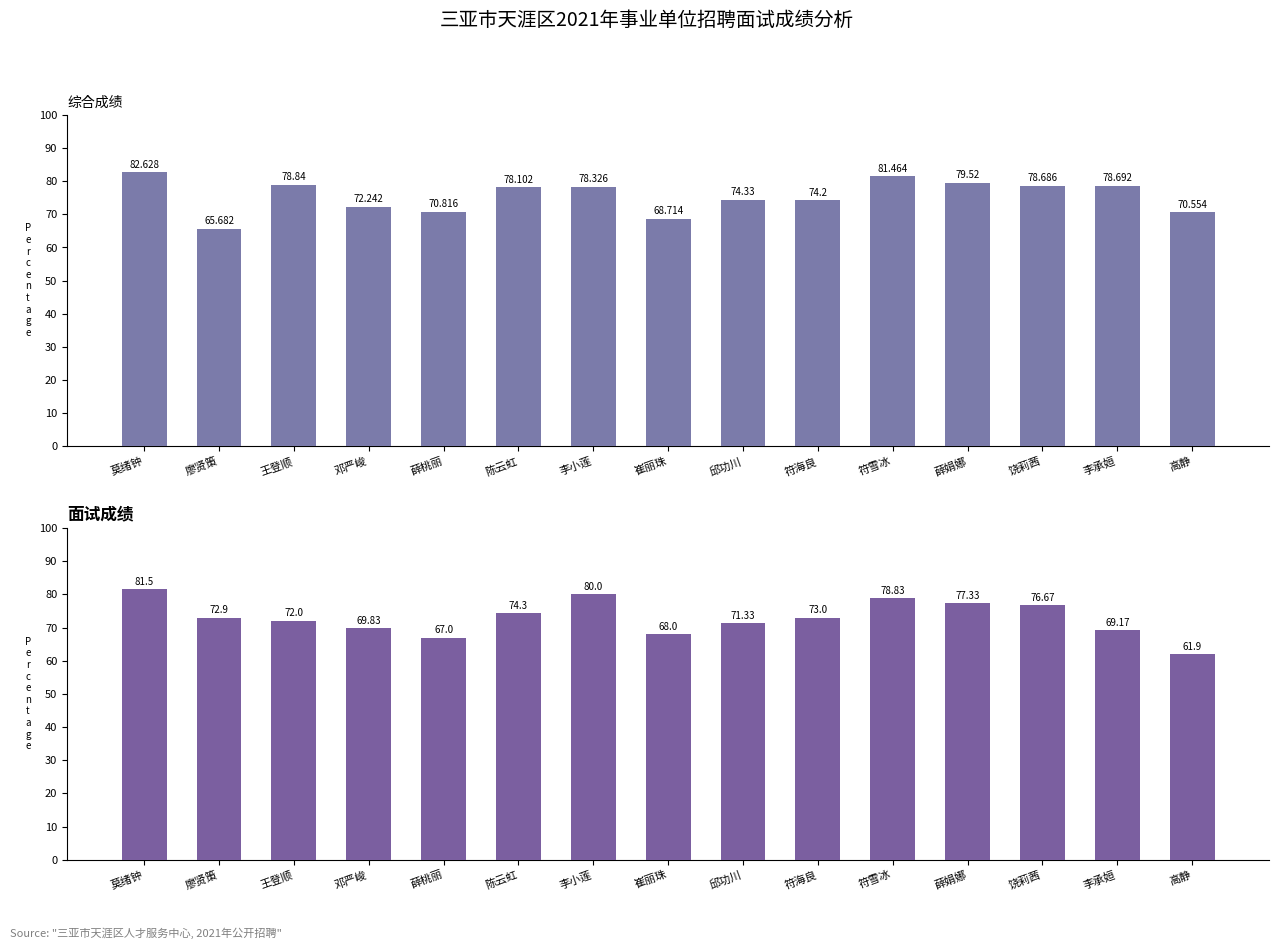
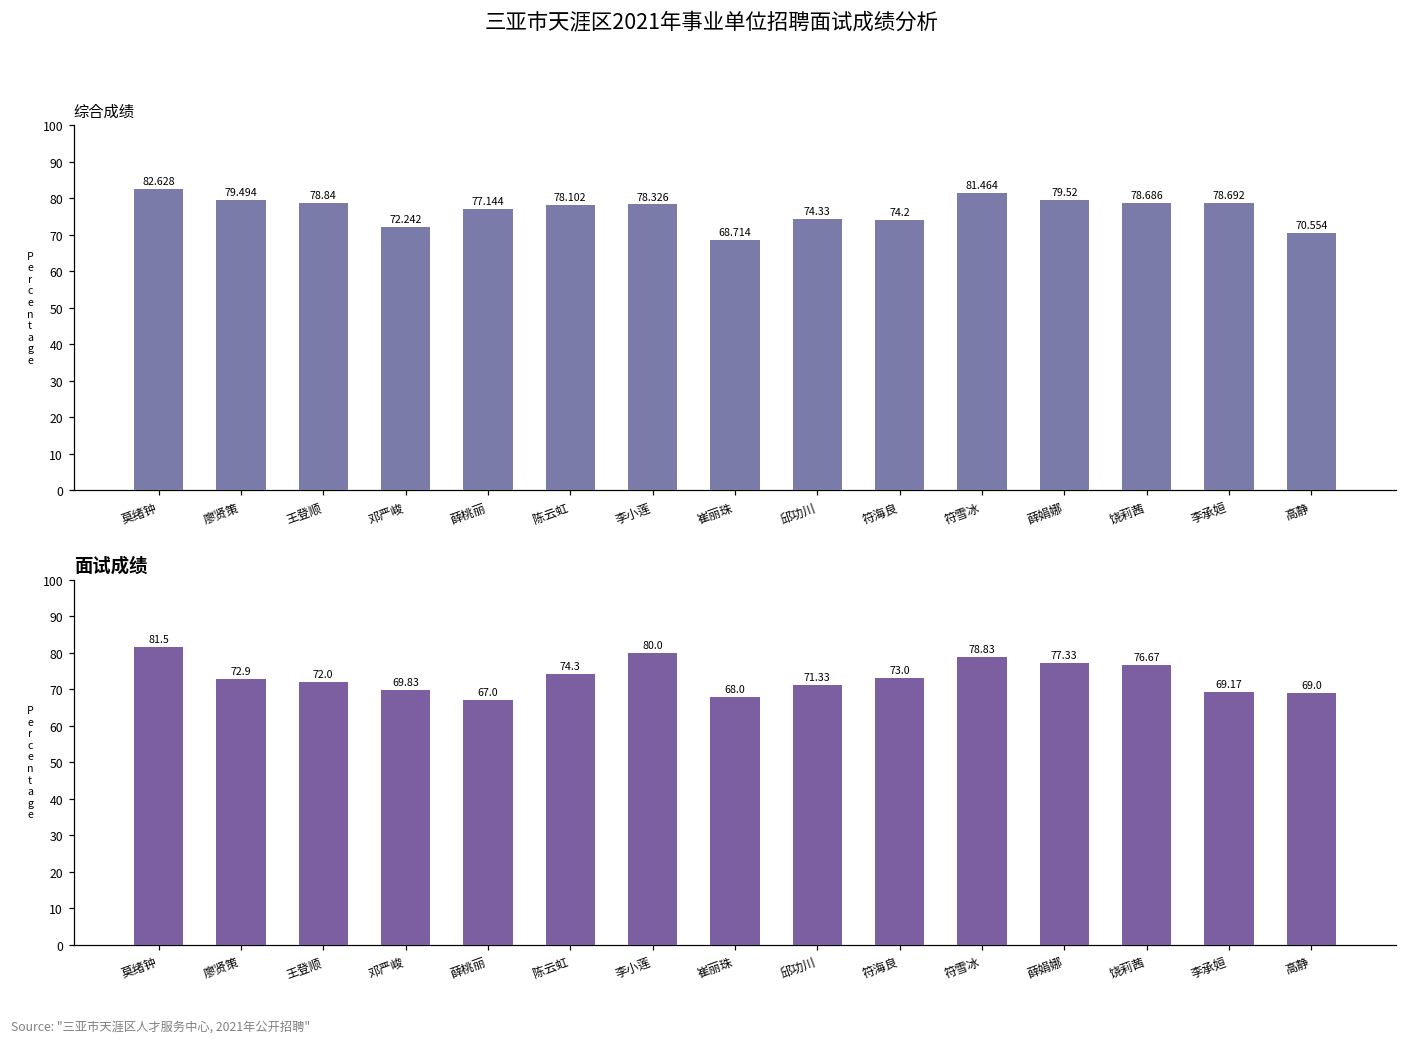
  {
    "综合成绩": {
      "莫绪钟": 82.628,
-     "廖贤策": 65.682,
+     "廖贤策": 79.494,
      "王登顺": 78.84,
      "邓严峻": 72.242,
-     "薛桃丽": 70.816,
+     "薛桃丽": 77.144,
      "陈云虹": 78.102,
      "李小莲": 78.326,
      "崔丽珠": 68.714,
      "邱功川": 74.33,
      "符海良": 74.2,
      "符雪冰": 81.464,
      "薛娟娜": 79.52,
      "饶莉茜": 78.686,
      "李承姮": 78.692,
      "高静": 70.554
    },
    "面试成绩": {
      "莫绪钟": 81.5,
      "廖贤策": 72.9,
      "王登顺": 72.0,
      "邓严峻": 69.83,
      "薛桃丽": 67.0,
      "陈云虹": 74.3,
      "李小莲": 80.0,
      "崔丽珠": 68.0,
      "邱功川": 71.33,
      "符海良": 73.0,
      "符雪冰": 78.83,
      "薛娟娜": 77.33,
      "饶莉茜": 76.67,
      "李承姮": 69.17,
-     "高静": 61.9
+     "高静": 69.0
    }
  }
